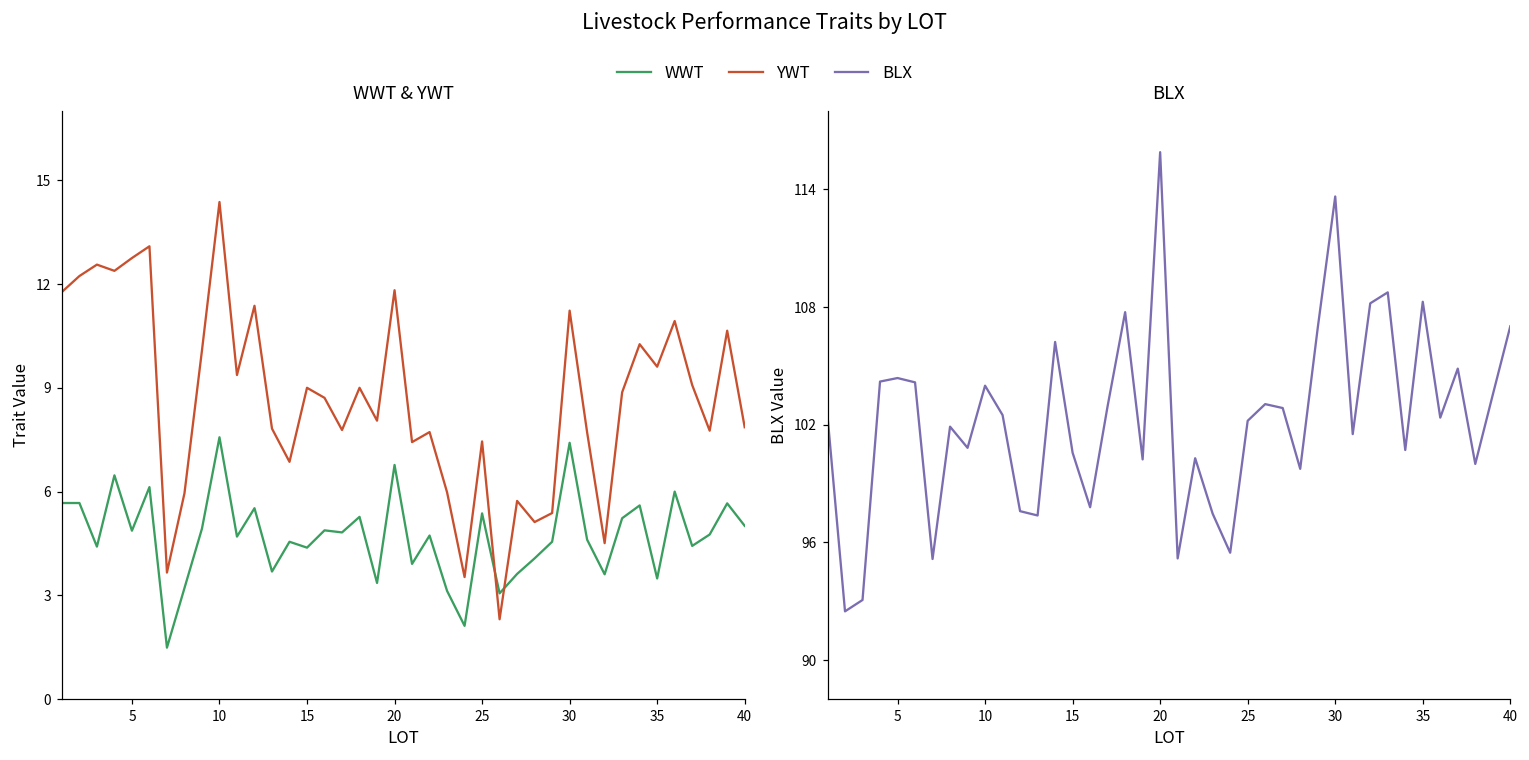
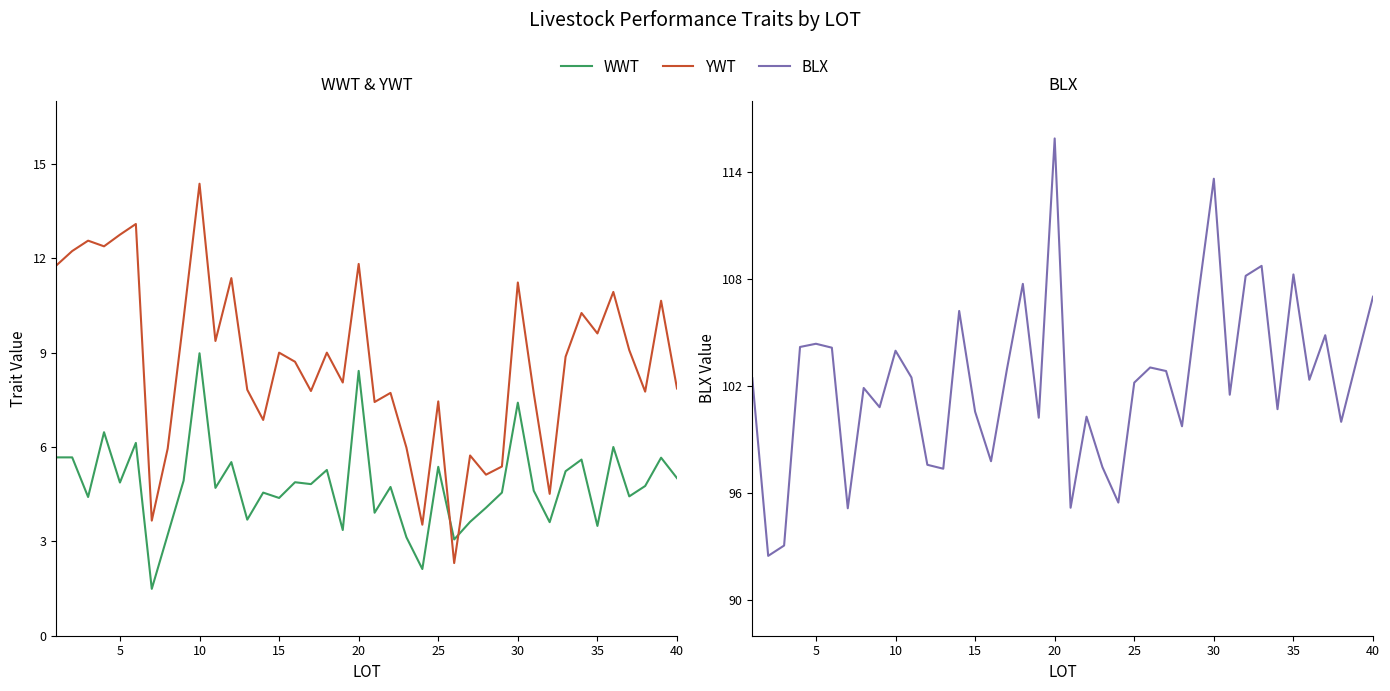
  {
    "WWT & YWT": {
      "WWT": {
        "5": 4.9,
-       "10": 7.6,
+       "10": 9.0,
        "15": 4.4,
-       "20": 6.8,
+       "20": 8.4,
        "25": 5.4,
        "30": 7.4,
        "35": 3.5,
        "40": 5.0
      },
      "YWT": {
        "5": 12.8,
        "10": 14.4,
        "15": 9.0,
        "20": 11.8,
        "25": 7.5,
        "30": 11.2,
        "35": 9.6,
        "40": 7.9
      }
    },
    "BLX": {
      "5": 104.4,
      "10": 104.0,
      "15": 100.6,
      "20": 115.9,
      "25": 102.2,
      "30": 113.6,
      "35": 108.3,
      "40": 107.0
    }
  }
